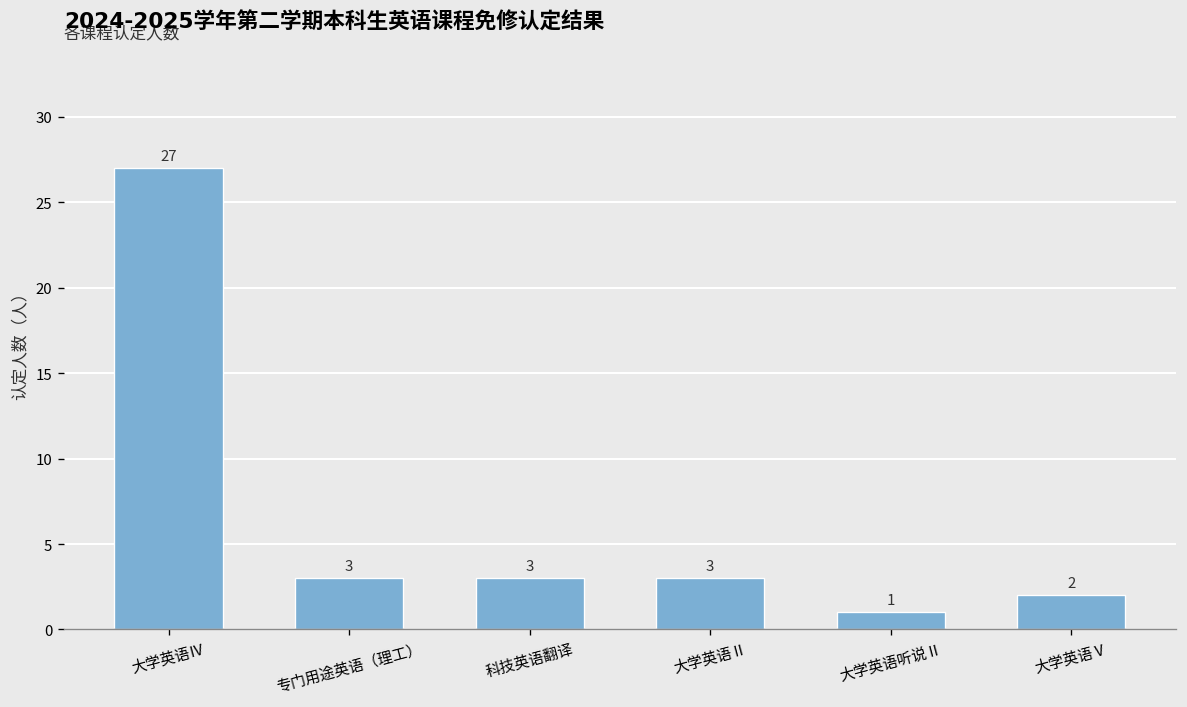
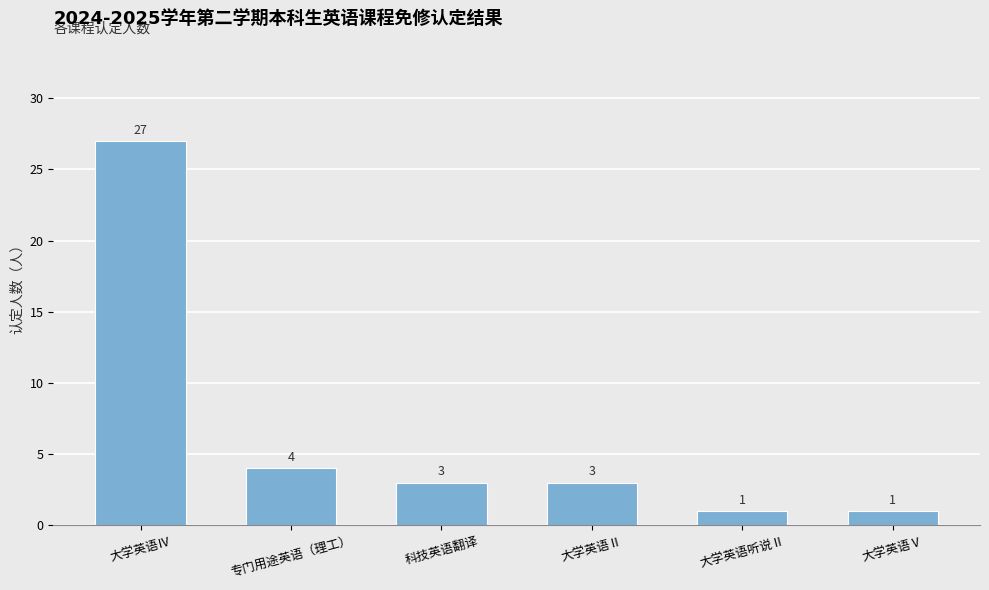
  {
    "大学英语Ⅳ": 27,
-   "专门用途英语（理工）": 3,
+   "专门用途英语（理工）": 4,
    "科技英语翻译": 3,
    "大学英语Ⅱ": 3,
    "大学英语听说Ⅱ": 1,
-   "大学英语Ⅴ": 2
+   "大学英语Ⅴ": 1
  }
